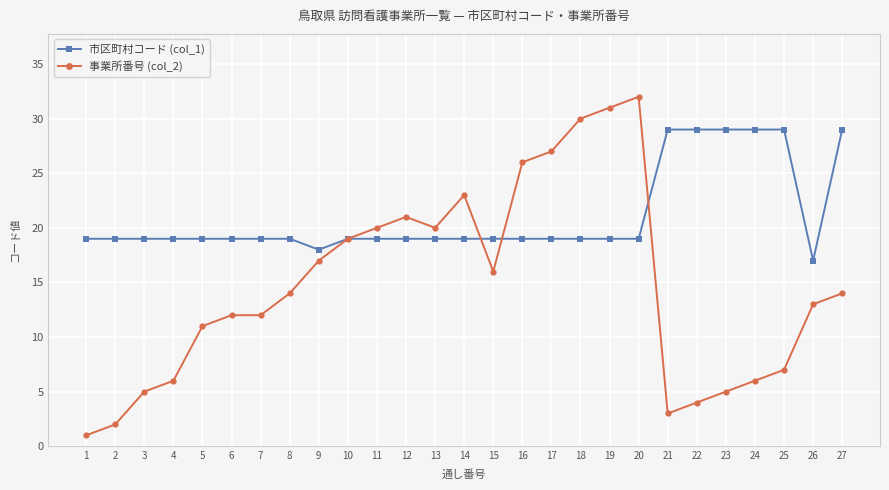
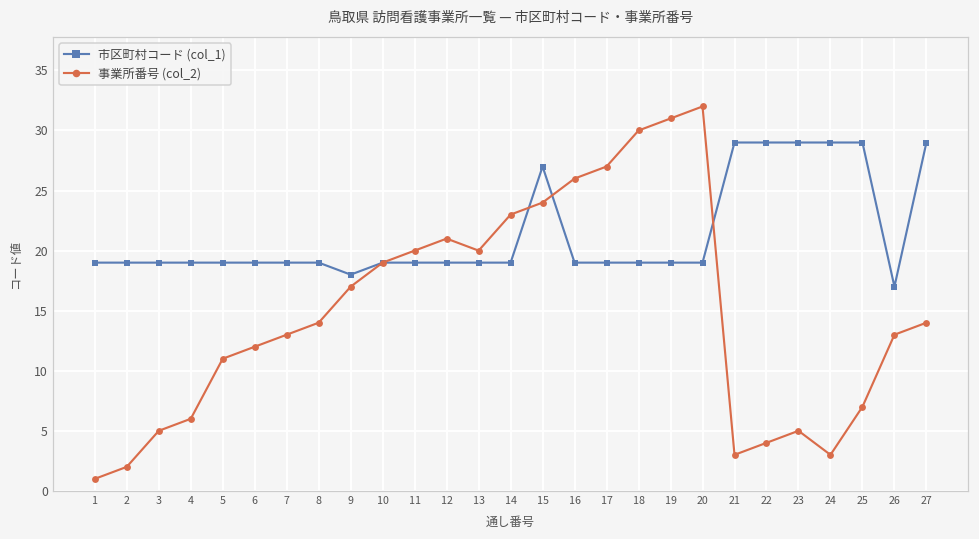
  {
    "市区町村コード (col_1)": {
      "1": 19,
      "2": 19,
      "3": 19,
      "4": 19,
      "5": 19,
      "6": 19,
      "7": 19,
      "8": 19,
      "9": 18,
      "11": 19,
      "12": 19,
      "13": 19,
      "14": 19,
-     "15": 19,
+     "15": 27,
      "16": 19,
      "17": 19,
      "18": 19,
      "19": 19,
      "20": 19,
      "21": 29,
      "22": 29,
      "23": 29,
      "24": 29,
      "25": 29,
      "26": 17,
      "27": 29
    },
    "事業所番号 (col_2)": {
      "1": 1,
      "2": 2,
      "3": 5,
      "4": 6,
      "5": 11,
      "6": 12,
-     "7": 12,
+     "7": 13,
      "8": 14,
      "9": 17,
      "11": 20,
      "12": 21,
      "13": 20,
      "14": 23,
-     "15": 16,
+     "15": 24,
      "16": 26,
      "17": 27,
      "18": 30,
      "19": 31,
      "20": 32,
      "21": 3,
      "22": 4,
      "23": 5,
-     "24": 6,
+     "24": 3,
      "25": 7,
      "26": 13,
      "27": 14
    }
  }
